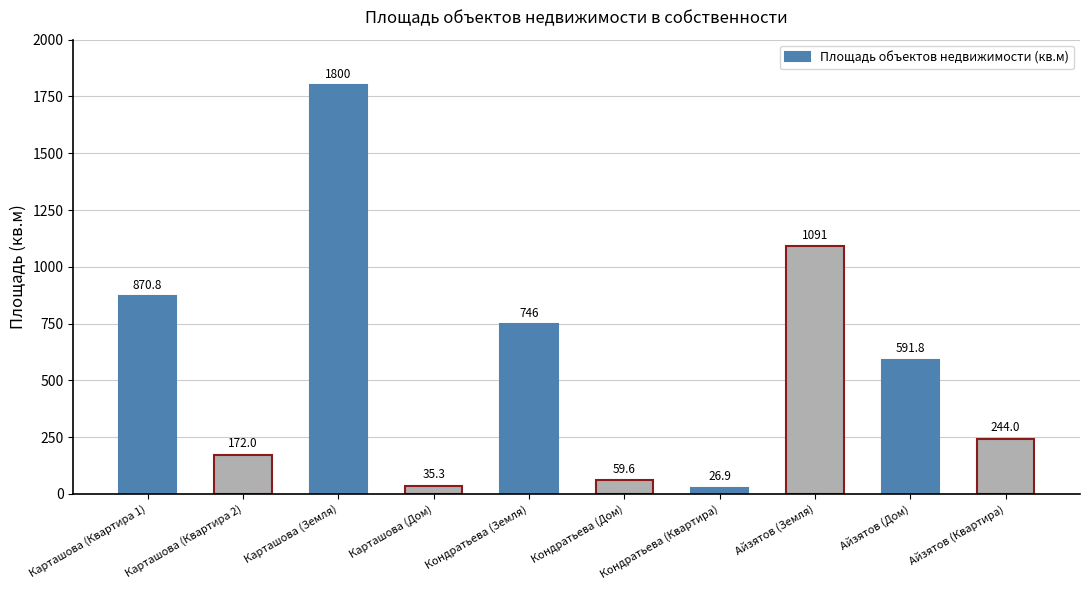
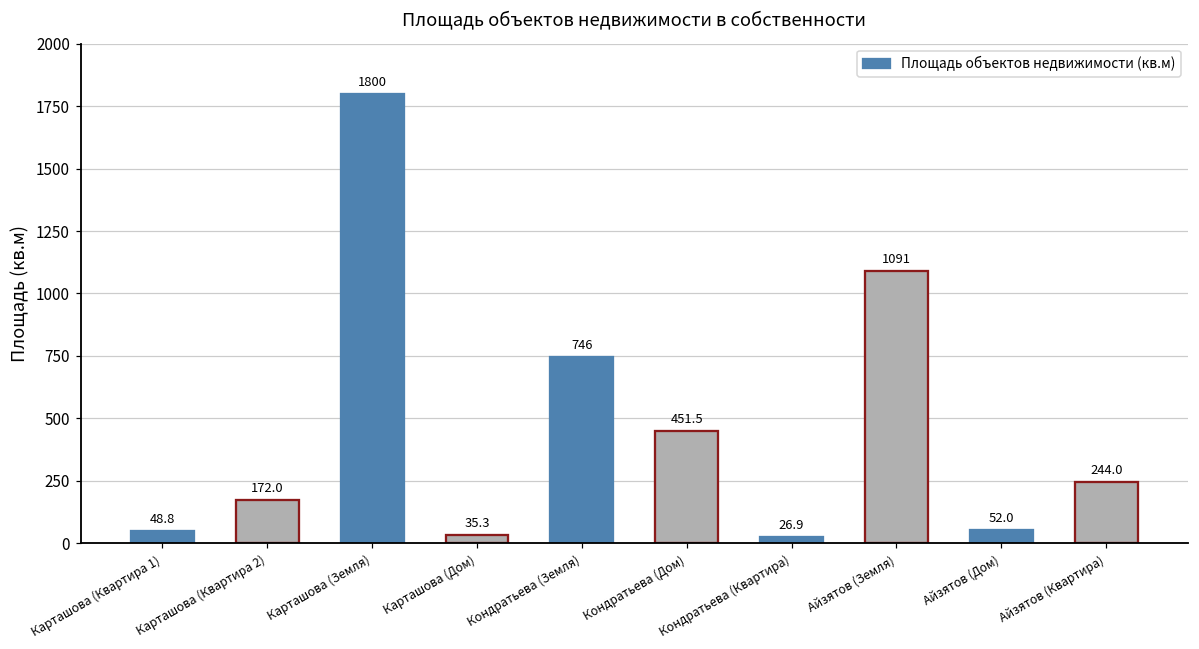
  {
-   "Карташова (Квартира 1)": 870.8,
+   "Карташова (Квартира 1)": 48.8,
    "Карташова (Квартира 2)": 172.0,
    "Карташова (Земля)": 1800,
    "Карташова (Дом)": 35.3,
    "Кондратьева (Земля)": 746,
-   "Кондратьева (Дом)": 59.6,
+   "Кондратьева (Дом)": 451.5,
    "Кондратьева (Квартира)": 26.9,
    "Айзятов (Земля)": 1091,
-   "Айзятов (Дом)": 591.8,
+   "Айзятов (Дом)": 52.0,
    "Айзятов (Квартира)": 244.0
  }
